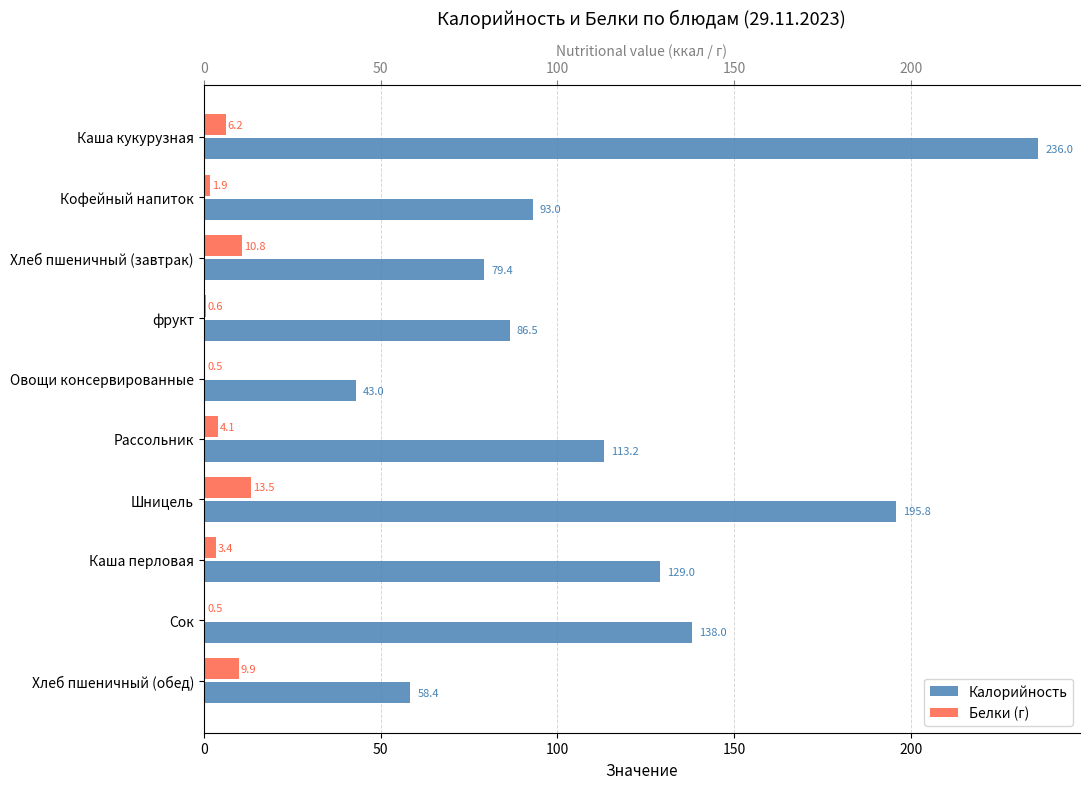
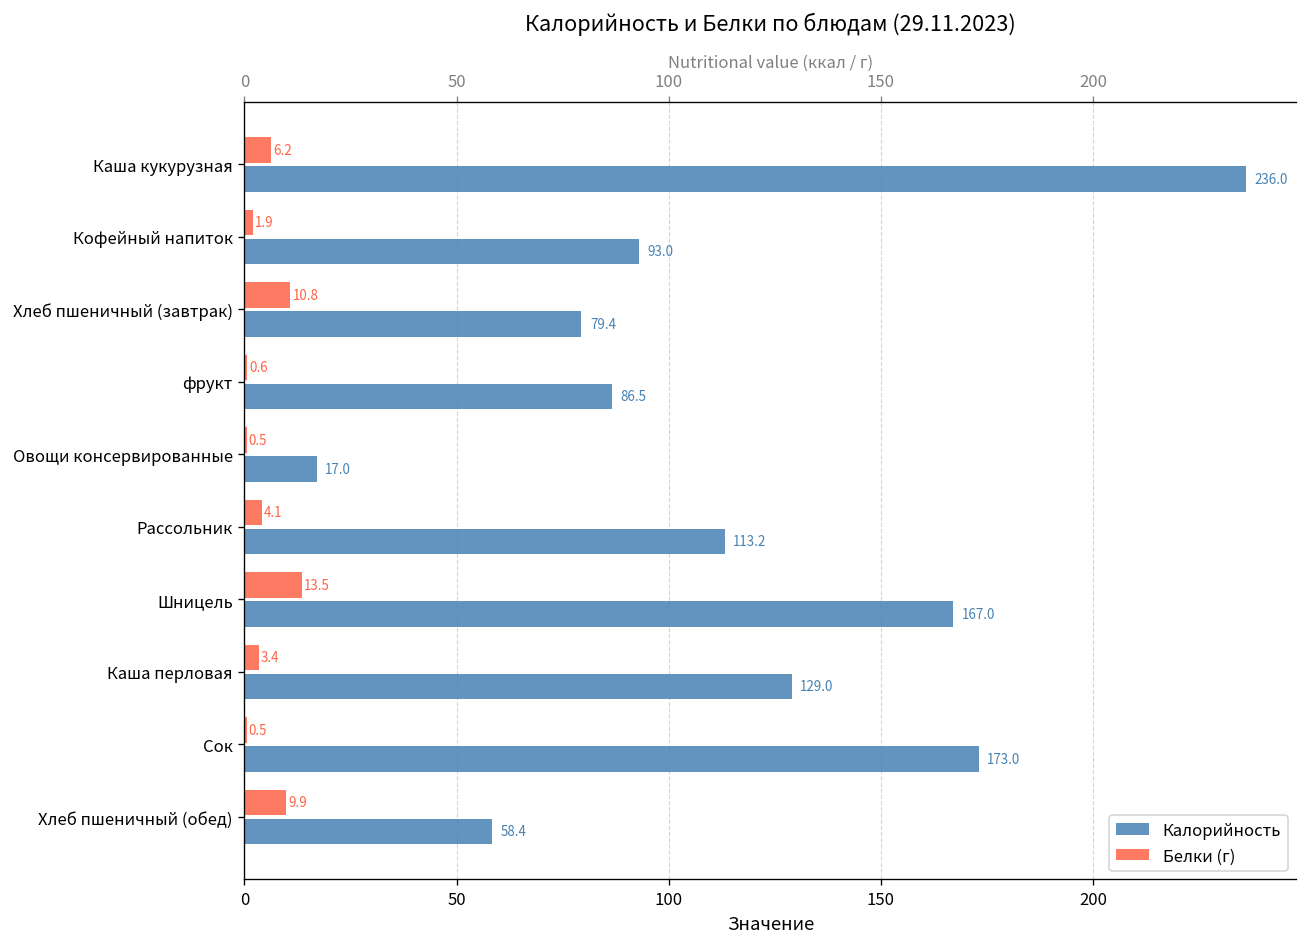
  {
    "Калорийность": {
      "Каша кукурузная": 236.0,
      "Кофейный напиток": 93.0,
      "Хлеб пшеничный (завтрак)": 79.4,
      "фрукт": 86.5,
-     "Овощи консервированные": 43.0,
+     "Овощи консервированные": 17.0,
      "Рассольник": 113.2,
-     "Шницель": 195.8,
+     "Шницель": 167.0,
      "Каша перловая": 129.0,
-     "Сок": 138.0,
+     "Сок": 173.0,
      "Хлеб пшеничный (обед)": 58.4
    },
    "Белки (г)": {
      "Каша кукурузная": 6.2,
      "Кофейный напиток": 1.9,
      "Хлеб пшеничный (завтрак)": 10.8,
      "фрукт": 0.6,
      "Овощи консервированные": 0.5,
      "Рассольник": 4.1,
      "Шницель": 13.5,
      "Каша перловая": 3.4,
      "Сок": 0.5,
      "Хлеб пшеничный (обед)": 9.9
    }
  }
